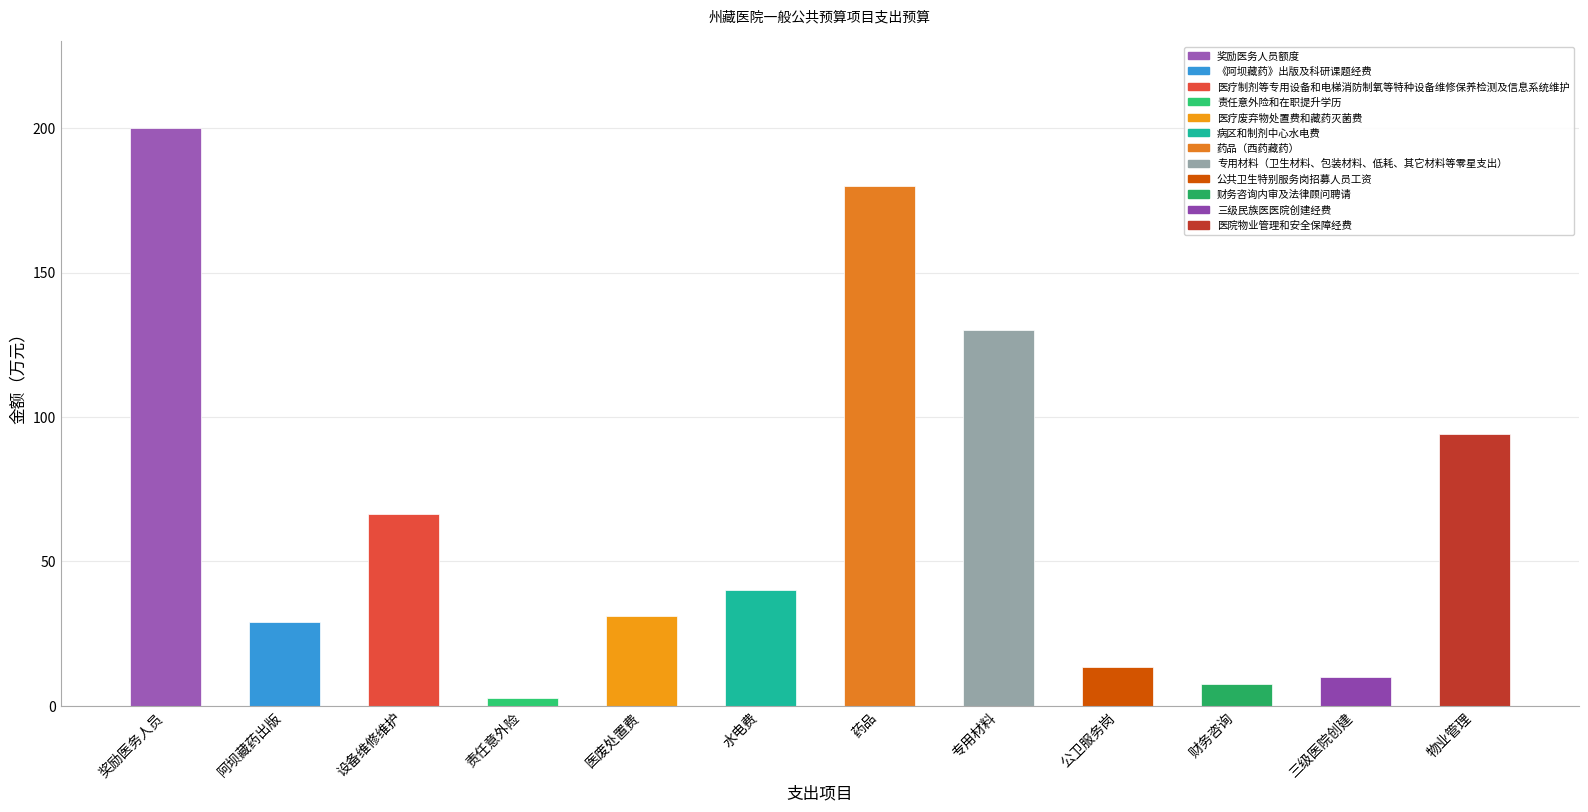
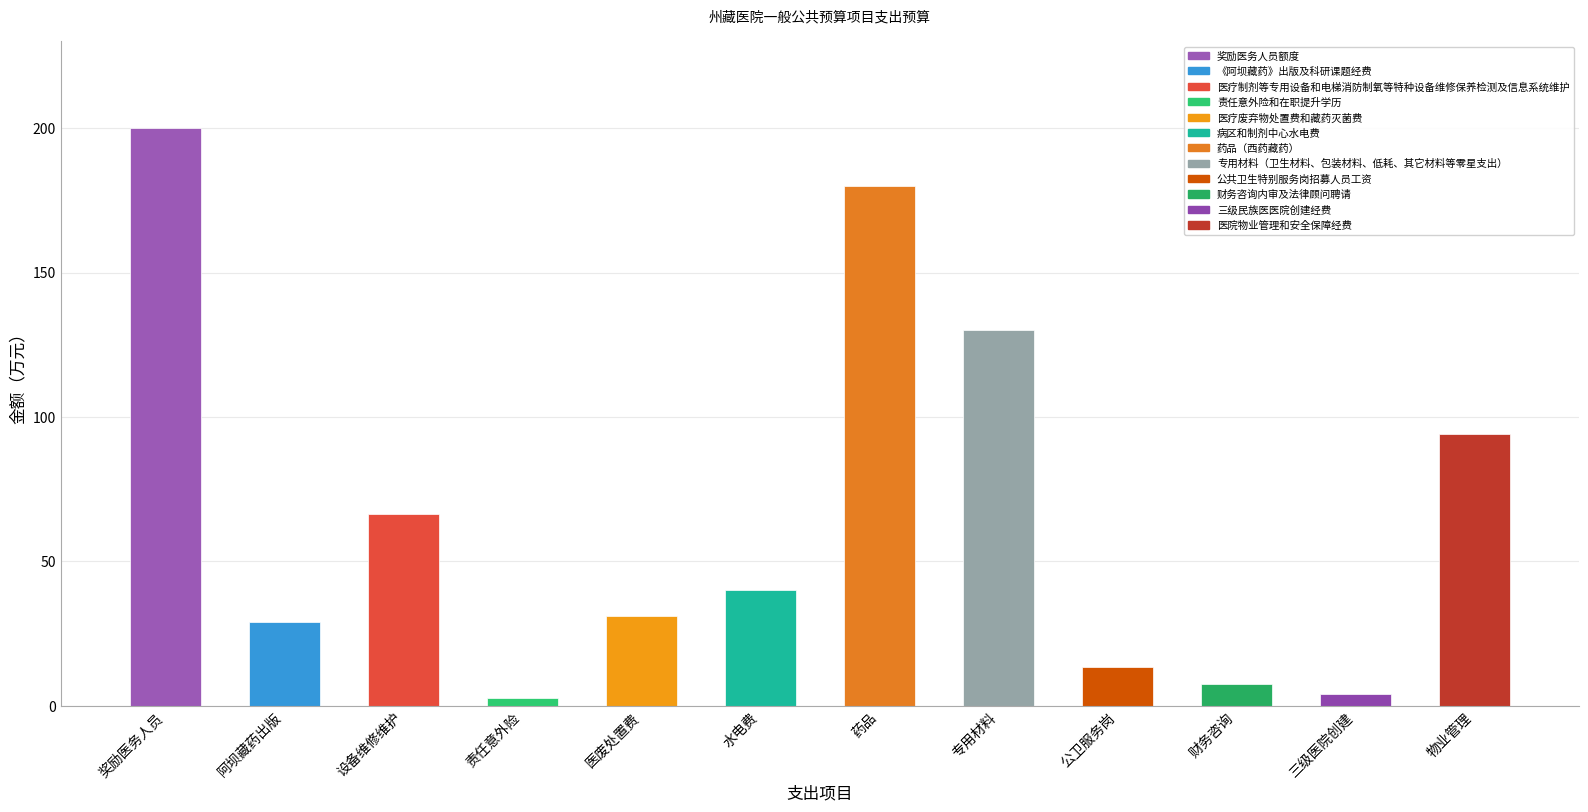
  {
    "奖励医务人员": 200,
    "阿坝藏药出版": 29,
    "设备维修维护": 66,
    "责任意外险": 3,
    "医废处置费": 31,
    "水电费": 40,
    "药品": 180,
    "专用材料": 130,
    "公卫服务岗": 14,
    "财务咨询": 8,
-   "三级医院创建": 10,
+   "三级医院创建": 4,
    "物业管理": 94
  }
